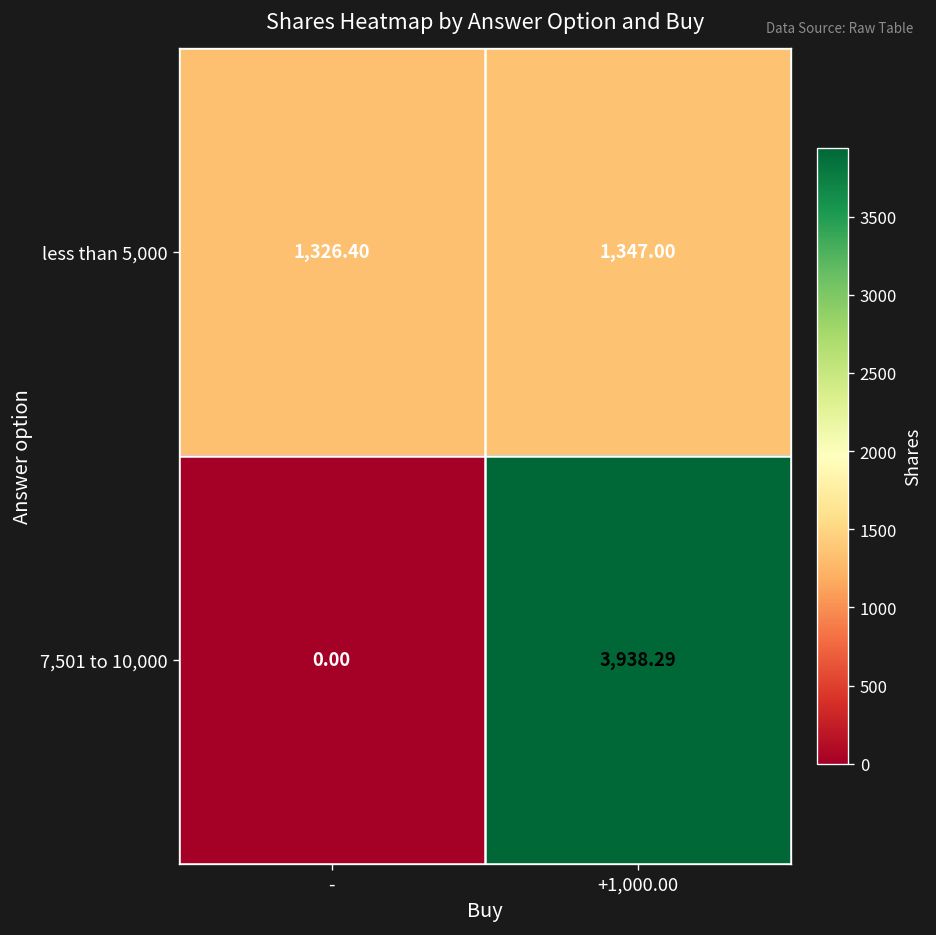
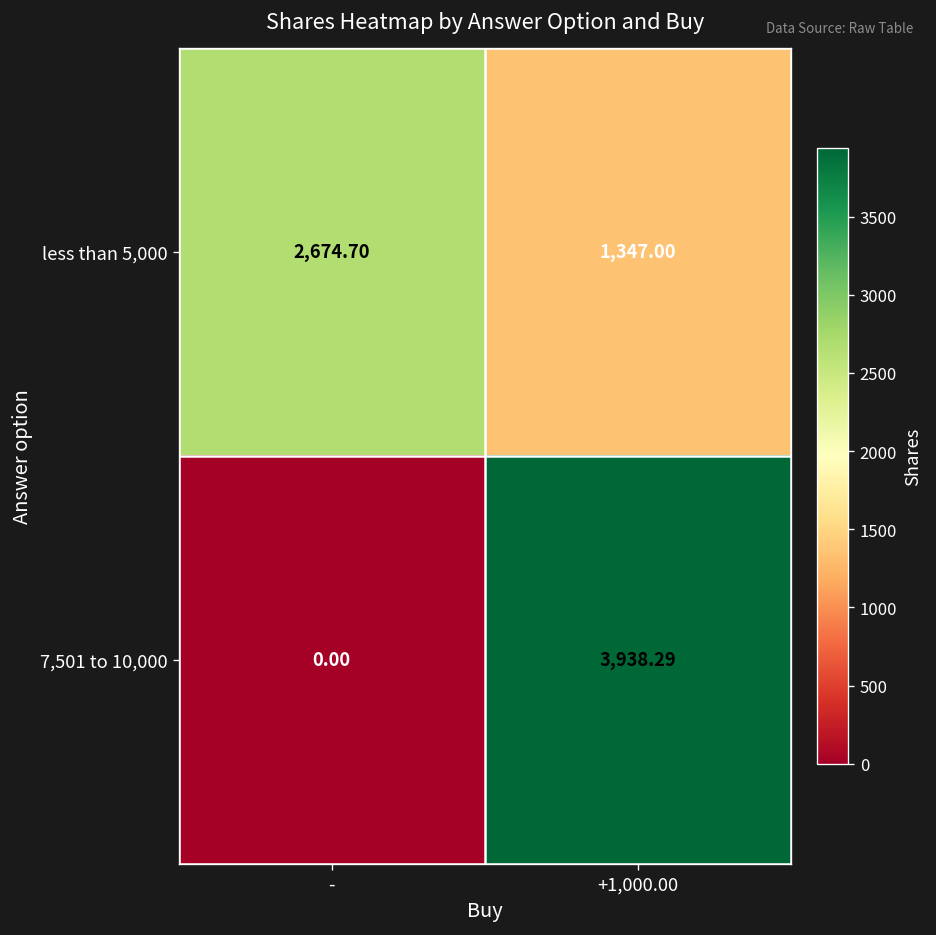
  {
    "less than 5,000": {
-     "-": "1,326.40",
+     "-": "2,674.70",
      "+1,000.00": "1,347.00"
    },
    "7,501 to 10,000": {
      "-": "0.00",
      "+1,000.00": "3,938.29"
    }
  }
